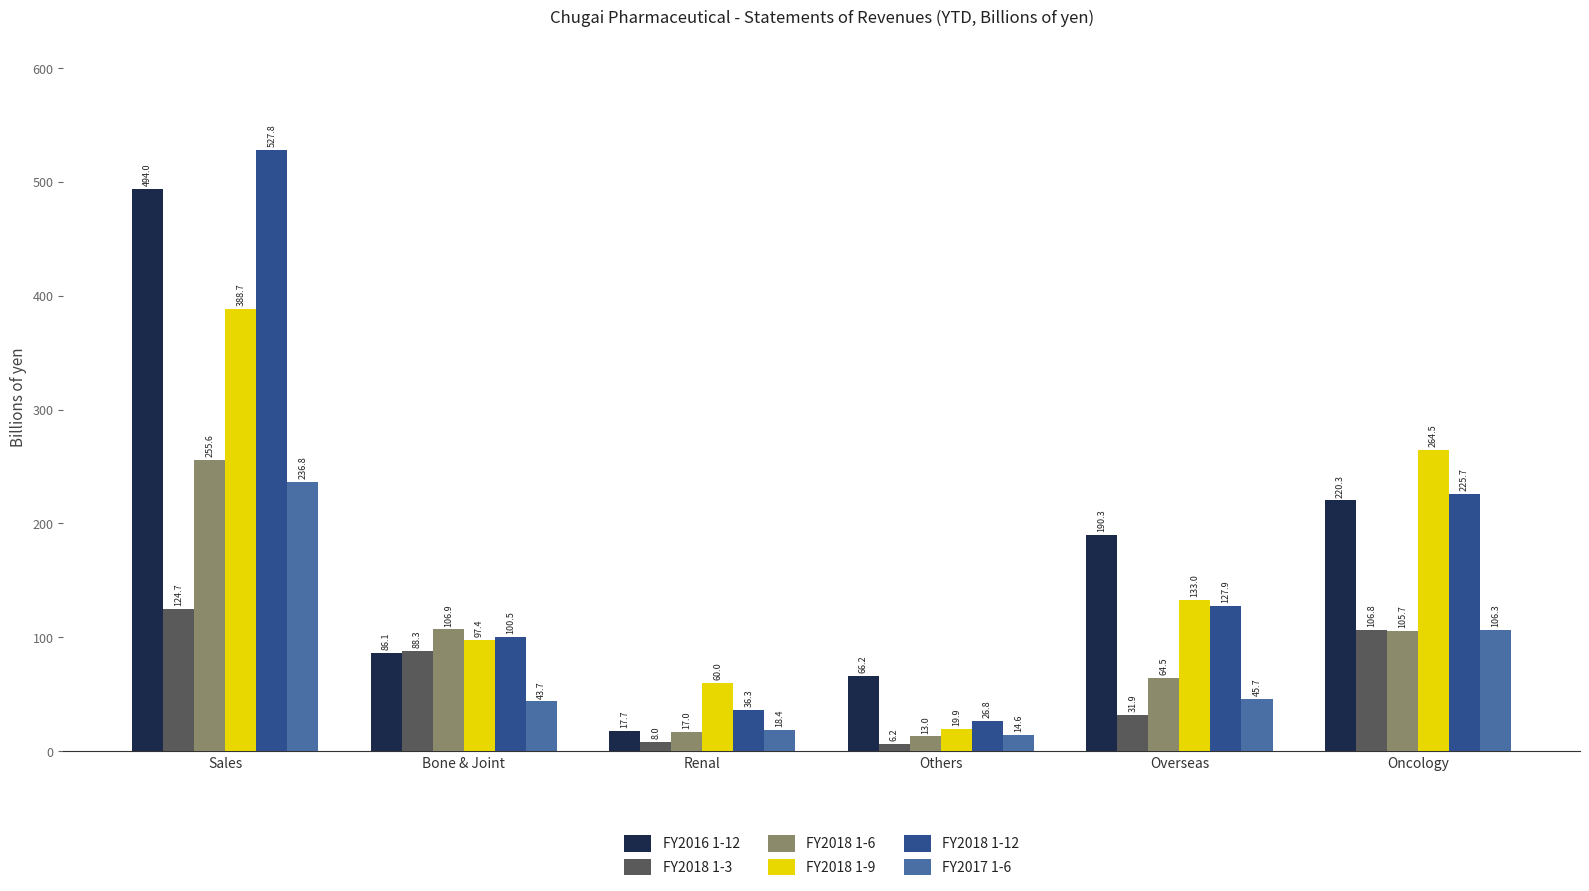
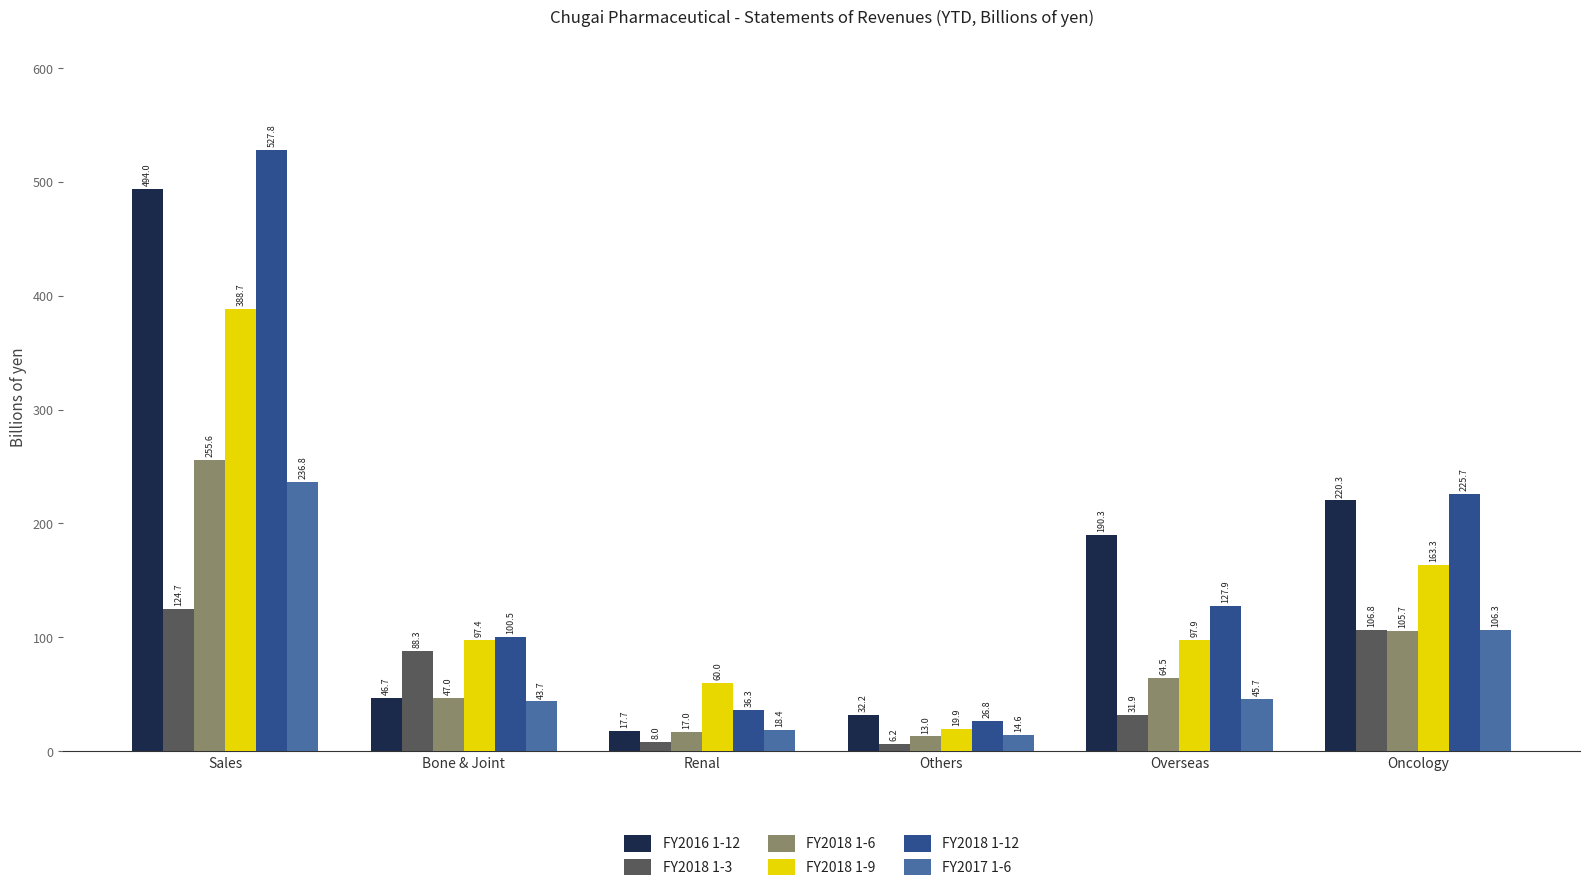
  {
    "FY2016 1-12": {
      "Sales": 494.0,
-     "Bone & Joint": 86.1,
+     "Bone & Joint": 46.7,
      "Renal": 17.7,
-     "Others": 66.2,
+     "Others": 32.2,
      "Overseas": 190.3,
      "Oncology": 220.3
    },
    "FY2018 1-3": {
      "Sales": 124.7,
      "Bone & Joint": 88.3,
      "Renal": 8.0,
      "Others": 6.2,
      "Overseas": 31.9,
      "Oncology": 106.8
    },
    "FY2018 1-6": {
      "Sales": 255.6,
-     "Bone & Joint": 106.9,
+     "Bone & Joint": 47.0,
      "Renal": 17.0,
      "Others": 13.0,
      "Overseas": 64.5,
      "Oncology": 105.7
    },
    "FY2018 1-9": {
      "Sales": 388.7,
      "Bone & Joint": 97.4,
      "Renal": 60.0,
      "Others": 19.9,
-     "Overseas": 133.0,
-     "Oncology": 264.5
+     "Overseas": 97.9,
+     "Oncology": 163.3
    }
  }
